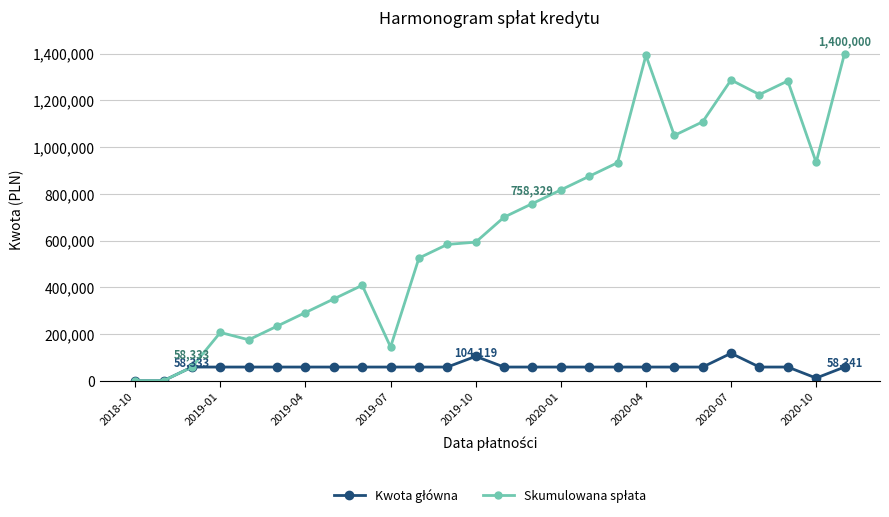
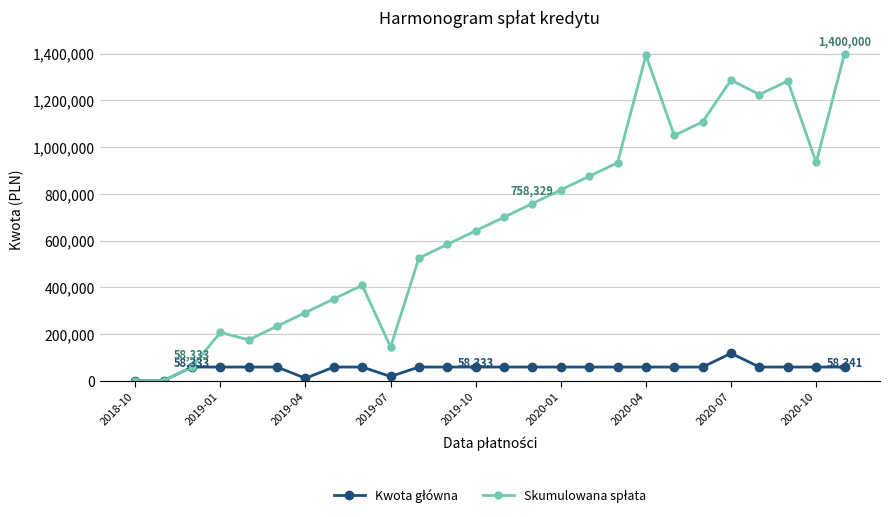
  {
    "Kwota główna": {
-     "2019-04": "60,000",
-     "2019-07": "60,000",
-     "2019-10": "104,119",
-     "2020-10": "10,000"
+     "2019-04": "10,000",
+     "2019-07": "20,000",
+     "2019-10": "58,333",
+     "2020-10": "60,000"
    },
    "Skumulowana spłata": {
      "2019-01": "210,000",
      "2019-04": "290,000",
      "2019-07": "140,000",
-     "2019-10": "590,000",
+     "2019-10": "640,000",
      "2020-01": "820,000",
      "2020-04": "1,390,000",
      "2020-07": "1,290,000",
      "2020-10": "930,000"
    }
  }
